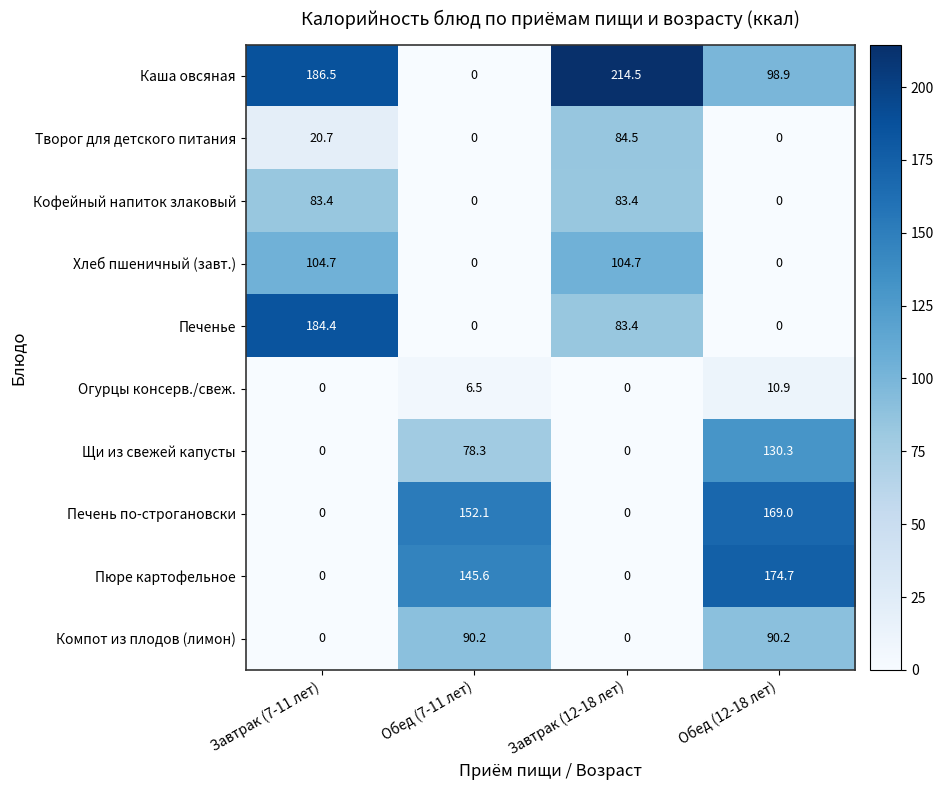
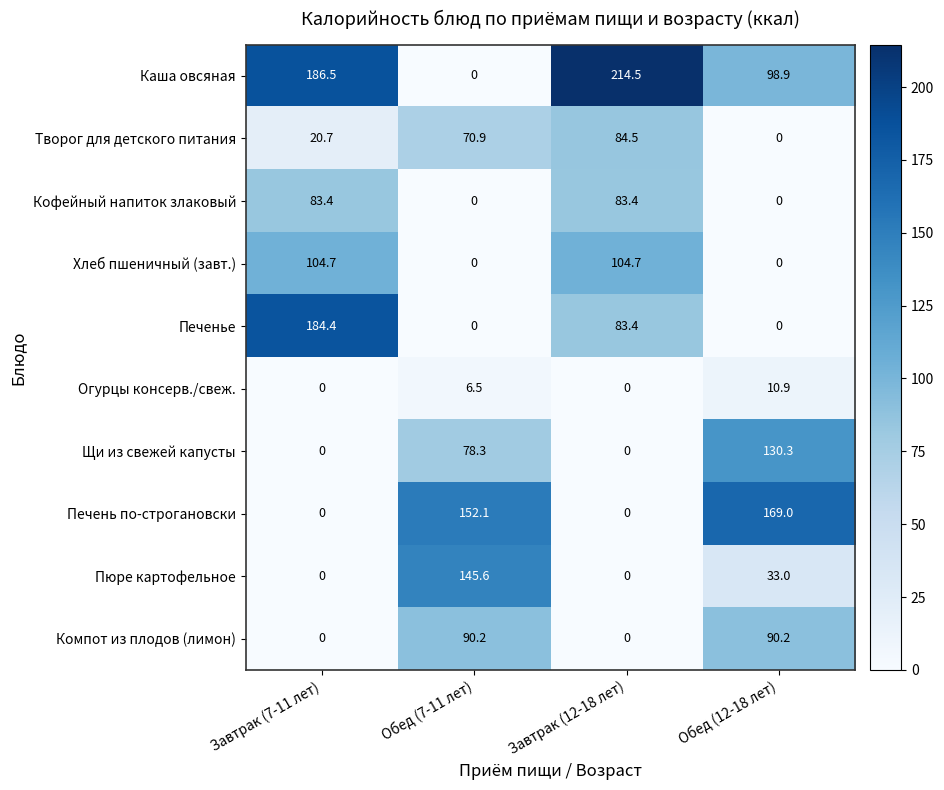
  {
    "Каша овсяная": {
      "Завтрак (7-11 лет)": 186.5,
      "Обед (7-11 лет)": 0,
      "Завтрак (12-18 лет)": 214.5,
      "Обед (12-18 лет)": 98.9
    },
    "Творог для детского питания": {
      "Завтрак (7-11 лет)": 20.7,
-     "Обед (7-11 лет)": 0,
+     "Обед (7-11 лет)": 70.9,
      "Завтрак (12-18 лет)": 84.5,
      "Обед (12-18 лет)": 0
    },
    "Кофейный напиток злаковый": {
      "Завтрак (7-11 лет)": 83.4,
      "Обед (7-11 лет)": 0,
      "Завтрак (12-18 лет)": 83.4,
      "Обед (12-18 лет)": 0
    },
    "Хлеб пшеничный (завт.)": {
      "Завтрак (7-11 лет)": 104.7,
      "Обед (7-11 лет)": 0,
      "Завтрак (12-18 лет)": 104.7,
      "Обед (12-18 лет)": 0
    },
    "Печенье": {
      "Завтрак (7-11 лет)": 184.4,
      "Обед (7-11 лет)": 0,
      "Завтрак (12-18 лет)": 83.4,
      "Обед (12-18 лет)": 0
    },
    "Огурцы консерв./свеж.": {
      "Завтрак (7-11 лет)": 0,
      "Обед (7-11 лет)": 6.5,
      "Завтрак (12-18 лет)": 0,
      "Обед (12-18 лет)": 10.9
    },
    "Щи из свежей капусты": {
      "Завтрак (7-11 лет)": 0,
      "Обед (7-11 лет)": 78.3,
      "Завтрак (12-18 лет)": 0,
      "Обед (12-18 лет)": 130.3
    },
    "Печень по-строгановски": {
      "Завтрак (7-11 лет)": 0,
      "Обед (7-11 лет)": 152.1,
      "Завтрак (12-18 лет)": 0,
      "Обед (12-18 лет)": 169.0
    },
    "Пюре картофельное": {
      "Завтрак (7-11 лет)": 0,
      "Обед (7-11 лет)": 145.6,
      "Завтрак (12-18 лет)": 0,
-     "Обед (12-18 лет)": 174.7
+     "Обед (12-18 лет)": 33.0
    },
    "Компот из плодов (лимон)": {
      "Завтрак (7-11 лет)": 0,
      "Обед (7-11 лет)": 90.2,
      "Завтрак (12-18 лет)": 0,
      "Обед (12-18 лет)": 90.2
    }
  }
